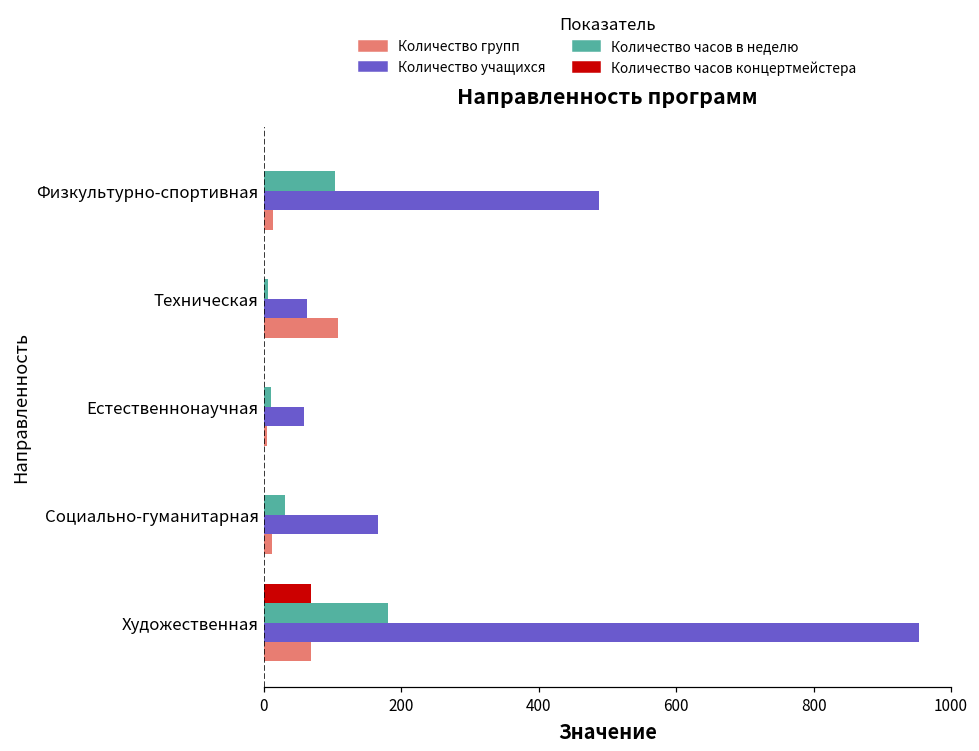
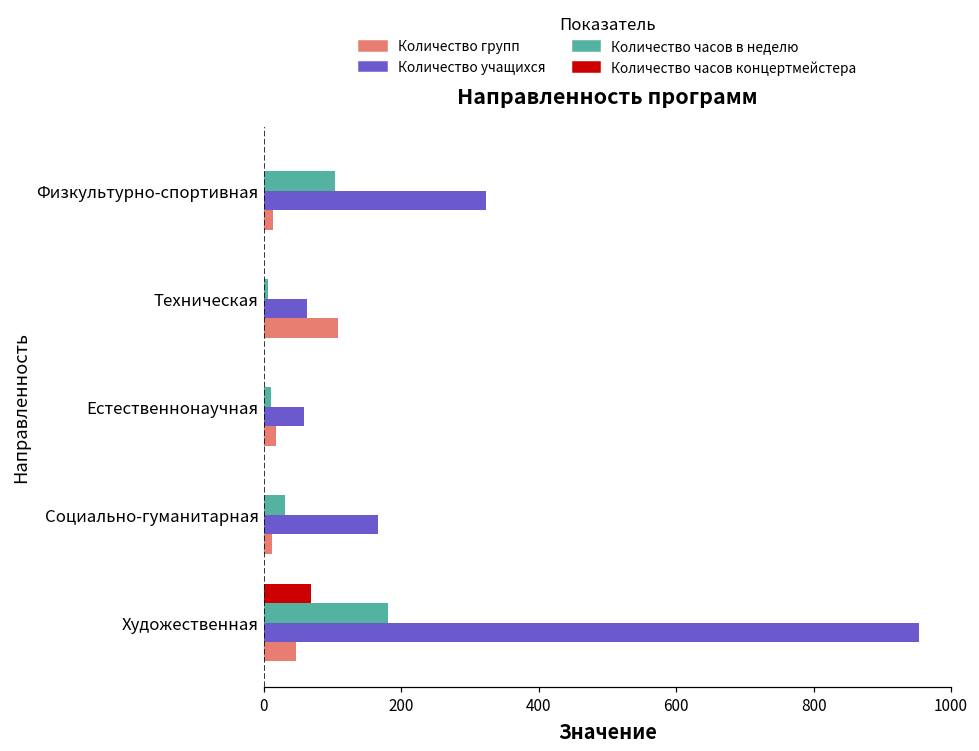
  {
    "Количество групп": {
      "Физкультурно-спортивная": 10,
      "Техническая": 110,
-     "Естественнонаучная": 0,
+     "Естественнонаучная": 20,
      "Социально-гуманитарная": 10,
-     "Художественная": 70
+     "Художественная": 50
    },
    "Количество учащихся": {
-     "Физкультурно-спортивная": 490,
+     "Физкультурно-спортивная": 320,
      "Техническая": 60,
      "Естественнонаучная": 60,
      "Социально-гуманитарная": 170,
      "Художественная": 950
    },
    "Количество часов в неделю": {
      "Физкультурно-спортивная": 100,
      "Техническая": 10,
      "Естественнонаучная": 10,
      "Социально-гуманитарная": 30,
      "Художественная": 180
    },
    "Количество часов концертмейстера": {
      "Физкультурно-спортивная": 0,
      "Техническая": 0,
      "Естественнонаучная": 0,
      "Социально-гуманитарная": 0,
      "Художественная": 70
    }
  }
